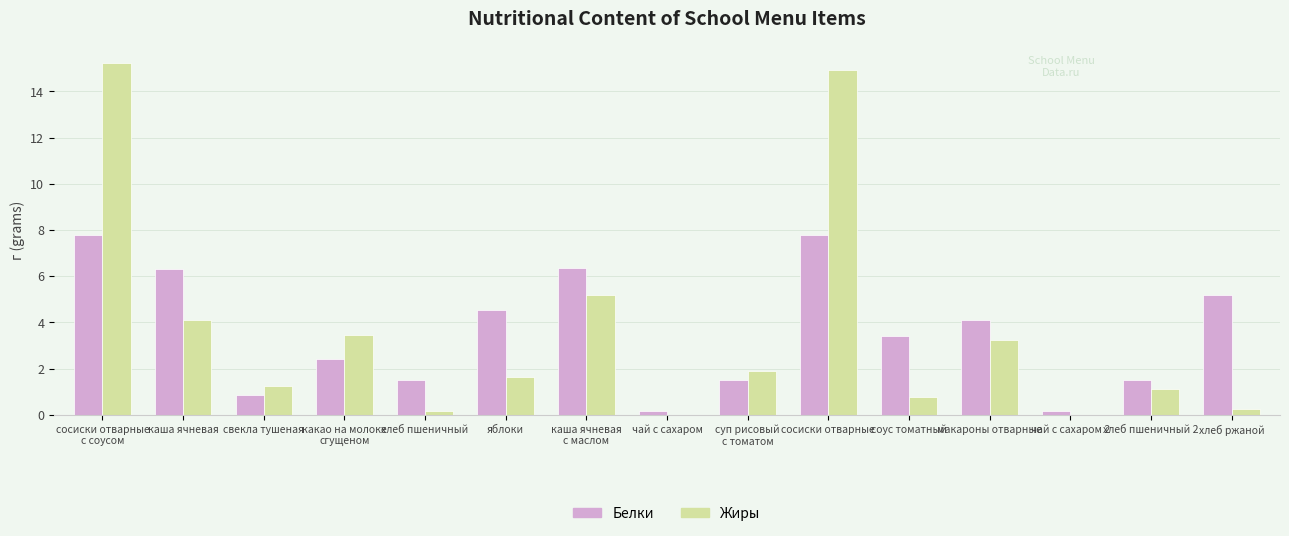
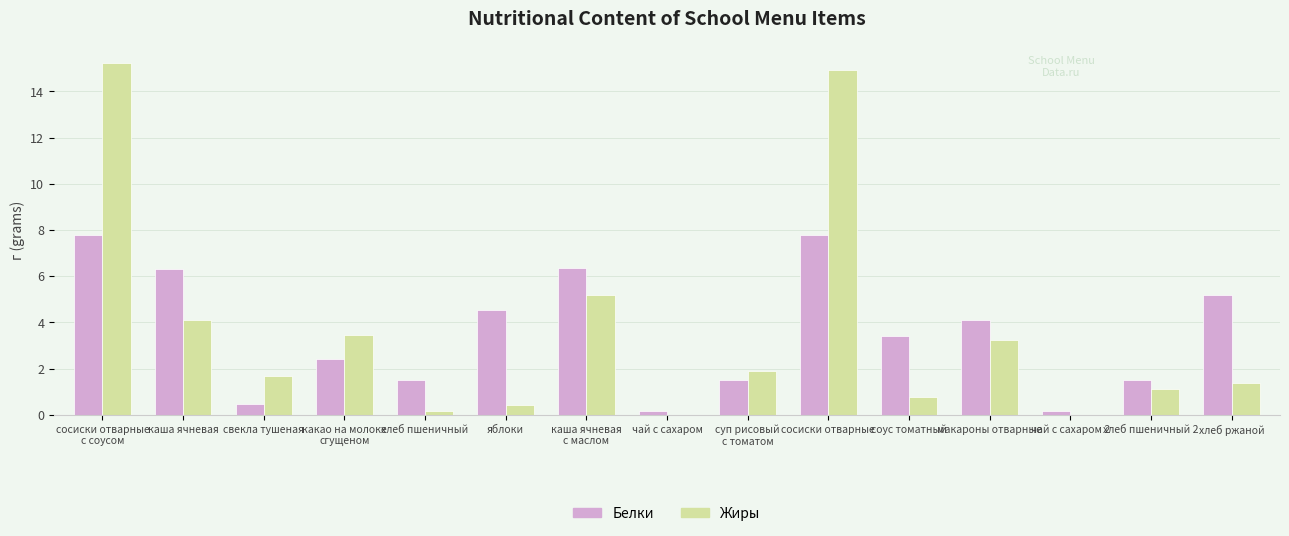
  {
    "Белки": {
      "сосиски отварные с соусом": 7.8,
      "каша ячневая": 6.3,
-     "свекла тушеная": 0.8,
+     "свекла тушеная": 0.5,
      "какао на молоке сгущеном": 2.4,
      "хлеб пшеничный": 1.5,
      "яблоки": 4.6,
      "каша ячневая с маслом": 6.3,
      "чай с сахаром": 0.2,
      "суп рисовый с томатом": 1.5,
      "сосиски отварные": 7.8,
      "соус томатный": 3.4,
      "макароны отварные": 4.1,
      "чай с сахаром 2": 0.2,
      "хлеб пшеничный 2": 1.5,
      "хлеб ржаной": 5.2
    },
    "Жиры": {
      "сосиски отварные с соусом": 15.2,
      "каша ячневая": 4.1,
-     "свекла тушеная": 1.3,
+     "свекла тушеная": 1.7,
      "какао на молоке сгущеном": 3.4,
      "хлеб пшеничный": 0.2,
-     "яблоки": 1.6,
+     "яблоки": 0.4,
      "каша ячневая с маслом": 5.2,
      "чай с сахаром": 0.0,
      "суп рисовый с томатом": 1.9,
      "сосиски отварные": 14.9,
      "соус томатный": 0.8,
      "макароны отварные": 3.2,
      "чай с сахаром 2": 0.0,
      "хлеб пшеничный 2": 1.1,
-     "хлеб ржаной": 0.2
+     "хлеб ржаной": 1.4
    }
  }
